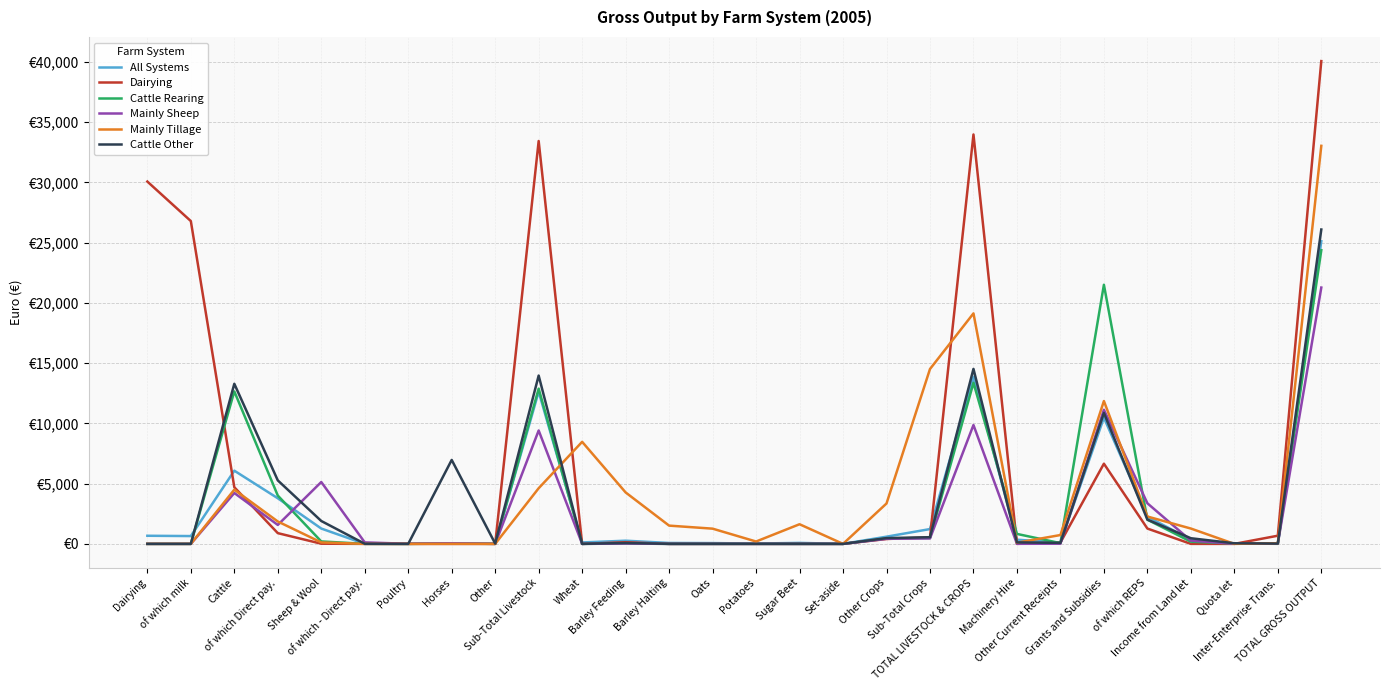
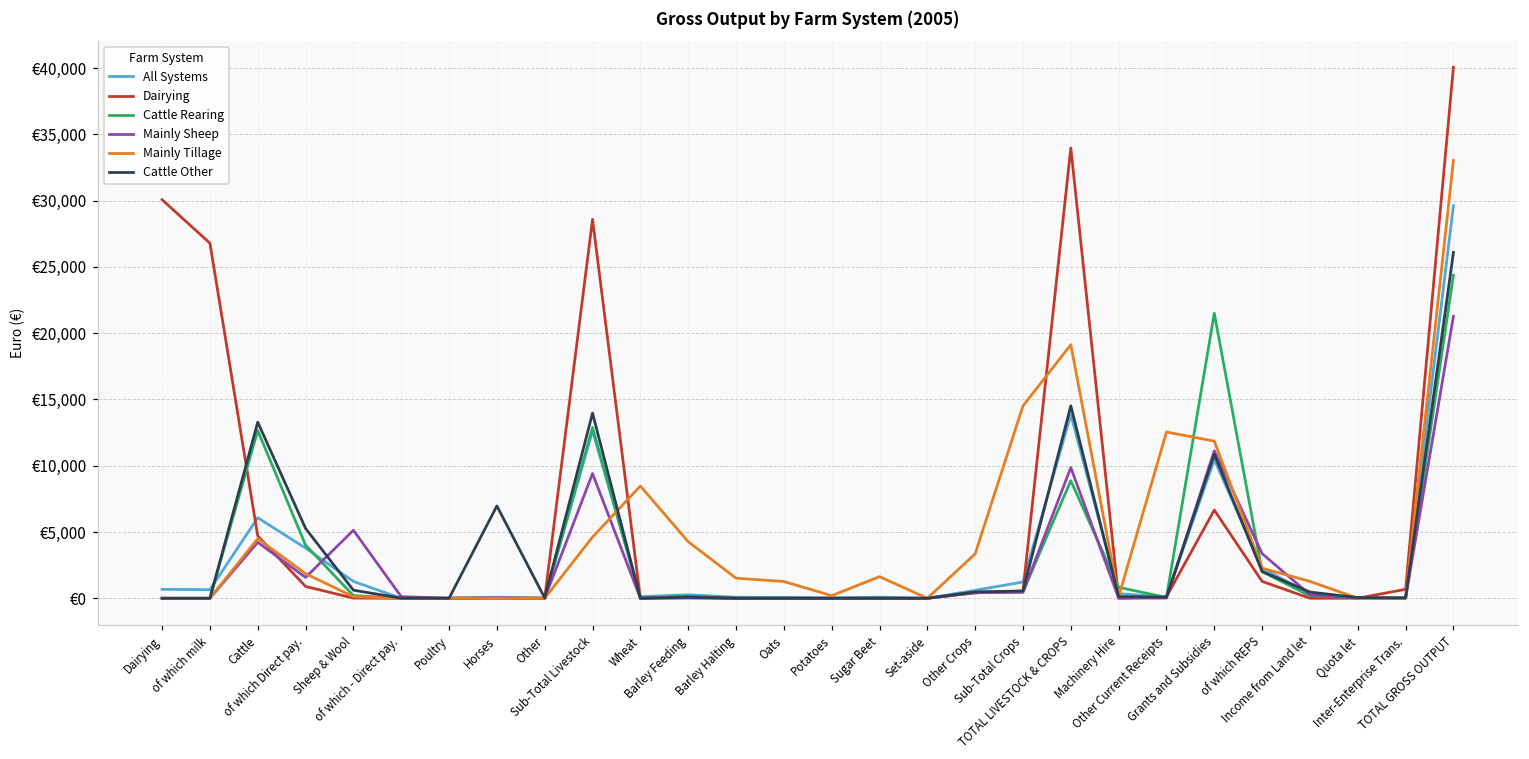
  {
    "All Systems": {
      "Dairying": "€700",
      "of which milk": "€600",
      "Cattle": "€6,100",
      "of which Direct pay.": "€3,800",
      "Sheep & Wool": "€1,300",
      "Sub-Total Livestock": "€12,600",
      "Sub-Total Crops": "€1,200",
      "TOTAL LIVESTOCK & CROPS": "€13,900",
      "Machinery Hire": "€300",
      "Grants and Subsidies": "€10,500",
-     "TOTAL GROSS OUTPUT": "€25,100"
+     "TOTAL GROSS OUTPUT": "€29,600"
    },
    "Dairying": {
      "Dairying": "€30,100",
      "of which milk": "€26,800",
      "of which Direct pay.": "€900",
-     "Sub-Total Livestock": "€33,400",
+     "Sub-Total Livestock": "€28,600",
      "TOTAL LIVESTOCK & CROPS": "€34,000",
      "Grants and Subsidies": "€6,700",
      "of which REPS": "€1,300",
      "Inter-Enterprise Trans.": "€700",
      "TOTAL GROSS OUTPUT": "€40,100"
    },
    "Cattle Rearing": {
      "Cattle": "€12,700",
      "of which Direct pay.": "€4,000",
      "Sub-Total Livestock": "€12,900",
-     "TOTAL LIVESTOCK & CROPS": "€13,400",
+     "TOTAL LIVESTOCK & CROPS": "€8,900",
      "Machinery Hire": "€800",
      "Grants and Subsidies": "€21,500",
      "TOTAL GROSS OUTPUT": "€24,400"
    },
    "Mainly Sheep": {
      "Cattle": "€4,200",
      "of which Direct pay.": "€1,600",
      "Sheep & Wool": "€5,100",
      "Sub-Total Livestock": "€9,400",
      "TOTAL LIVESTOCK & CROPS": "€9,900",
      "Grants and Subsidies": "€11,100",
      "of which REPS": "€3,400",
      "TOTAL GROSS OUTPUT": "€21,300"
    },
    "Mainly Tillage": {
      "of which Direct pay.": "€1,900",
      "Sub-Total Livestock": "€4,600",
      "Wheat": "€8,500",
      "Barley Feeding": "€4,300",
      "Barley Halting": "€1,500",
      "Oats": "€1,300",
      "Sugar Beet": "€1,600",
      "Other Crops": "€3,400",
      "Sub-Total Crops": "€14,500",
      "TOTAL LIVESTOCK & CROPS": "€19,100",
-     "Other Current Receipts": "€700",
+     "Other Current Receipts": "€12,500",
      "Grants and Subsidies": "€11,900",
      "Income from Land let": "€1,300",
      "TOTAL GROSS OUTPUT": "€33,000"
    },
    "Cattle Other": {
      "Cattle": "€13,300",
      "of which Direct pay.": "€5,300",
-     "Sheep & Wool": "€1,900",
+     "Sheep & Wool": "€600",
      "Horses": "€7,000",
      "Sub-Total Livestock": "€14,000",
      "TOTAL LIVESTOCK & CROPS": "€14,500",
      "Grants and Subsidies": "€10,900",
      "TOTAL GROSS OUTPUT": "€26,100"
    }
  }
